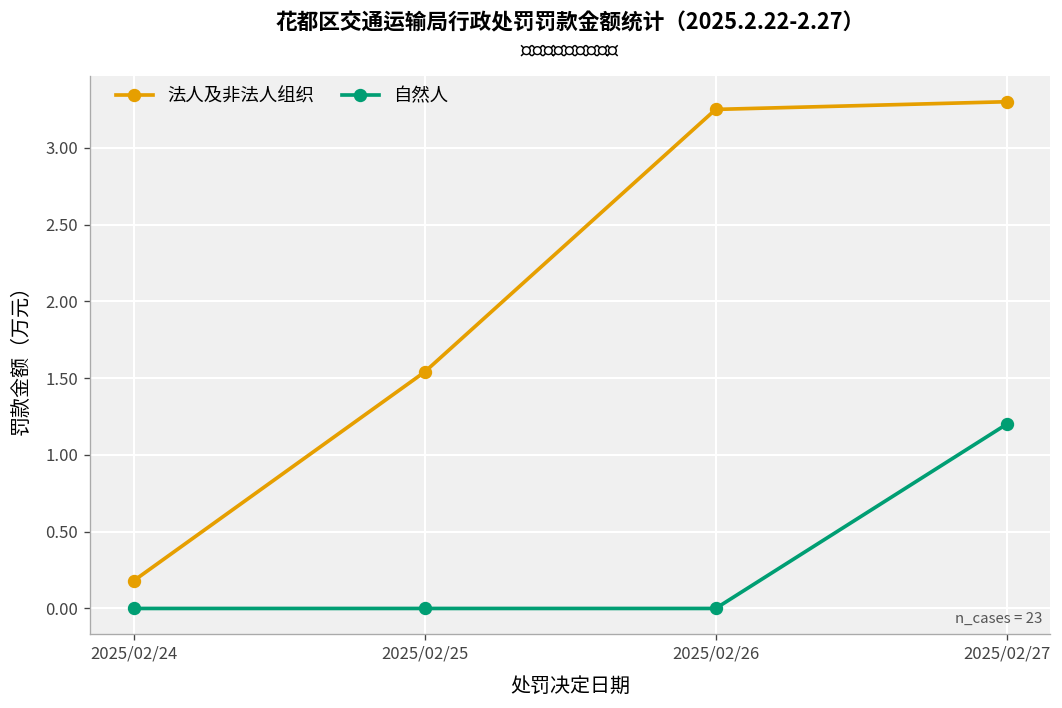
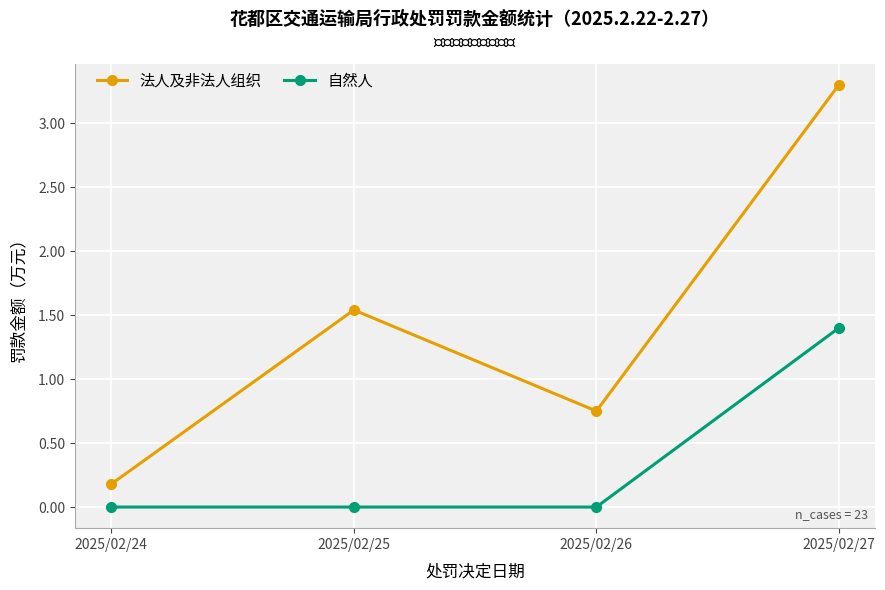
  {
    "法人及非法人组织": {
      "2025/02/24": 0.18,
      "2025/02/25": 1.54,
-     "2025/02/26": 3.25,
+     "2025/02/26": 0.75,
      "2025/02/27": 3.30
    },
    "自然人": {
      "2025/02/24": 0.0,
      "2025/02/25": 0.0,
      "2025/02/26": 0.0,
-     "2025/02/27": 1.2
+     "2025/02/27": 1.4
    }
  }
